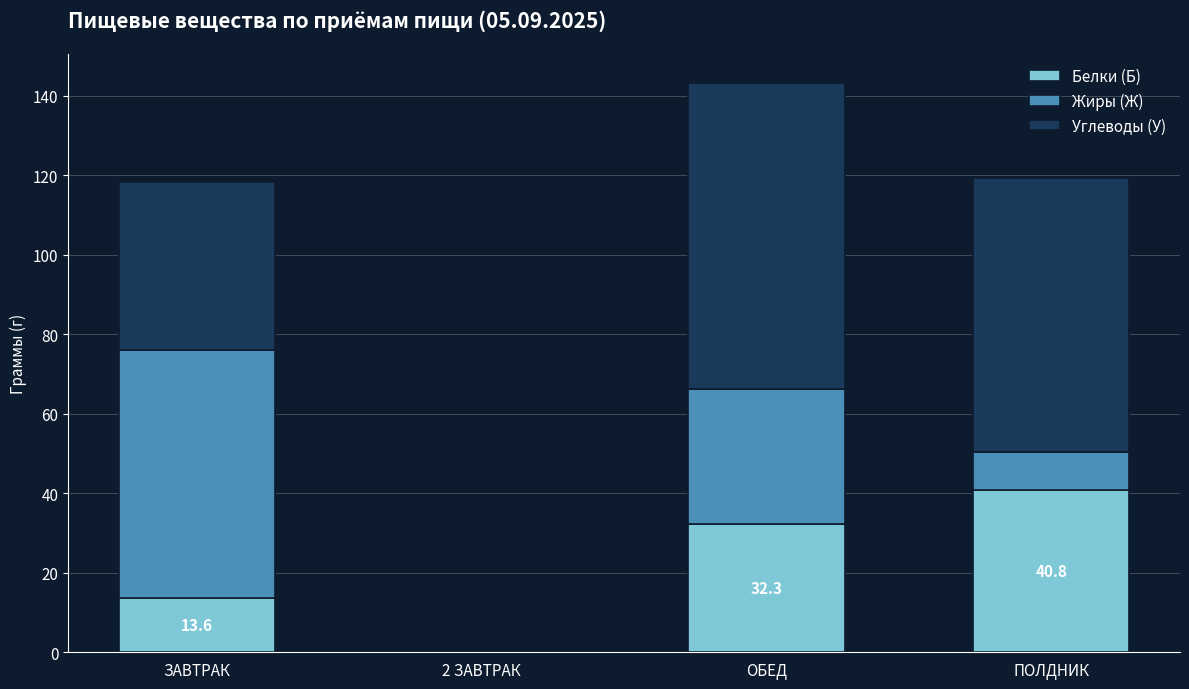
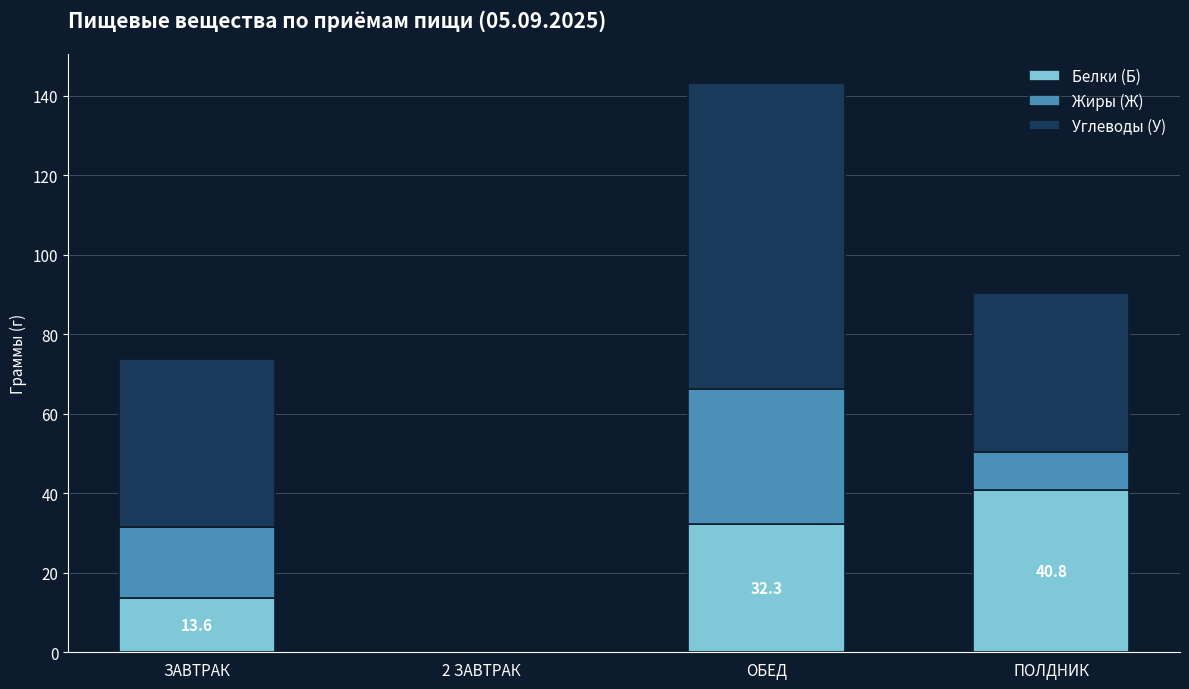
  {
    "Белки (Б)": {
      "ЗАВТРАК": 13.6,
      "ОБЕД": 32.3,
      "ПОЛДНИК": 40.8
    },
    "Жиры (Ж)": {
-     "ЗАВТРАК": 62,
+     "ЗАВТРАК": 18,
      "2 ЗАВТРАК": 0,
      "ОБЕД": 34,
      "ПОЛДНИК": 10
    },
    "Углеводы (У)": {
      "ЗАВТРАК": 42,
      "2 ЗАВТРАК": 0,
      "ОБЕД": 77,
-     "ПОЛДНИК": 69
+     "ПОЛДНИК": 40
    }
  }
